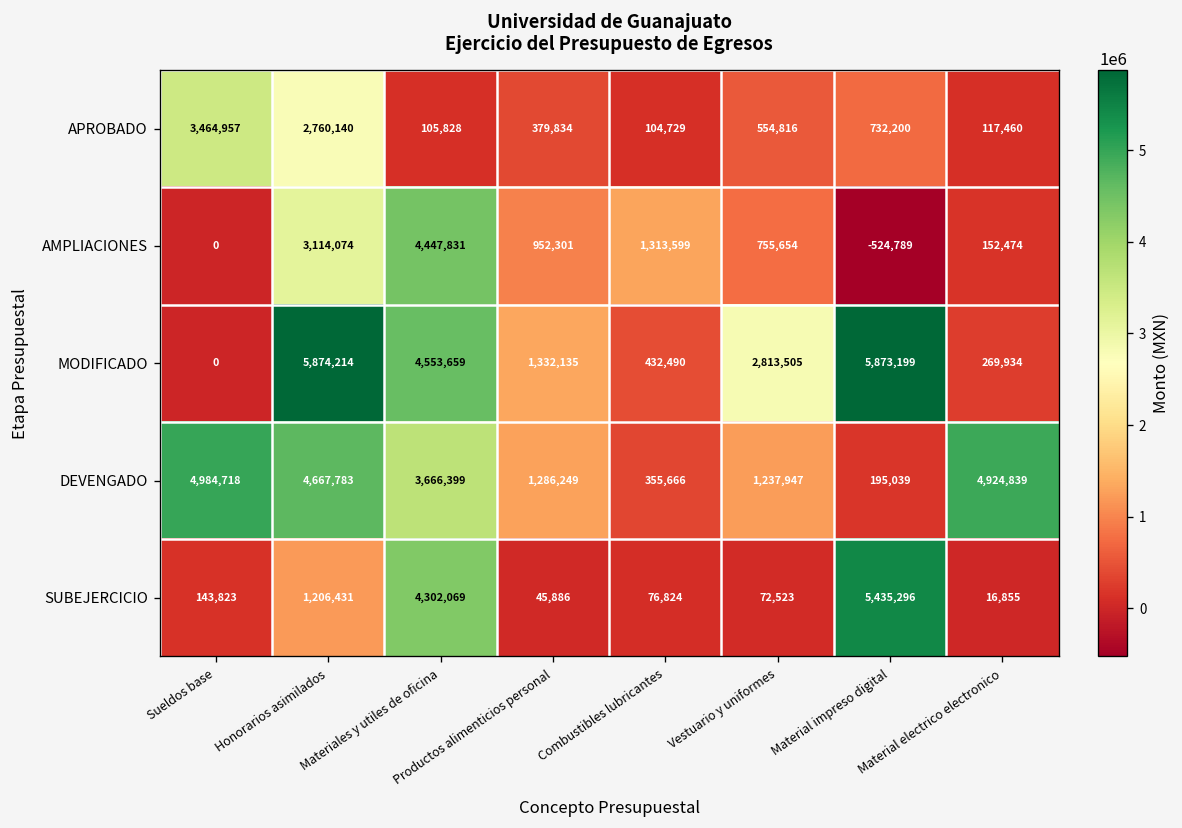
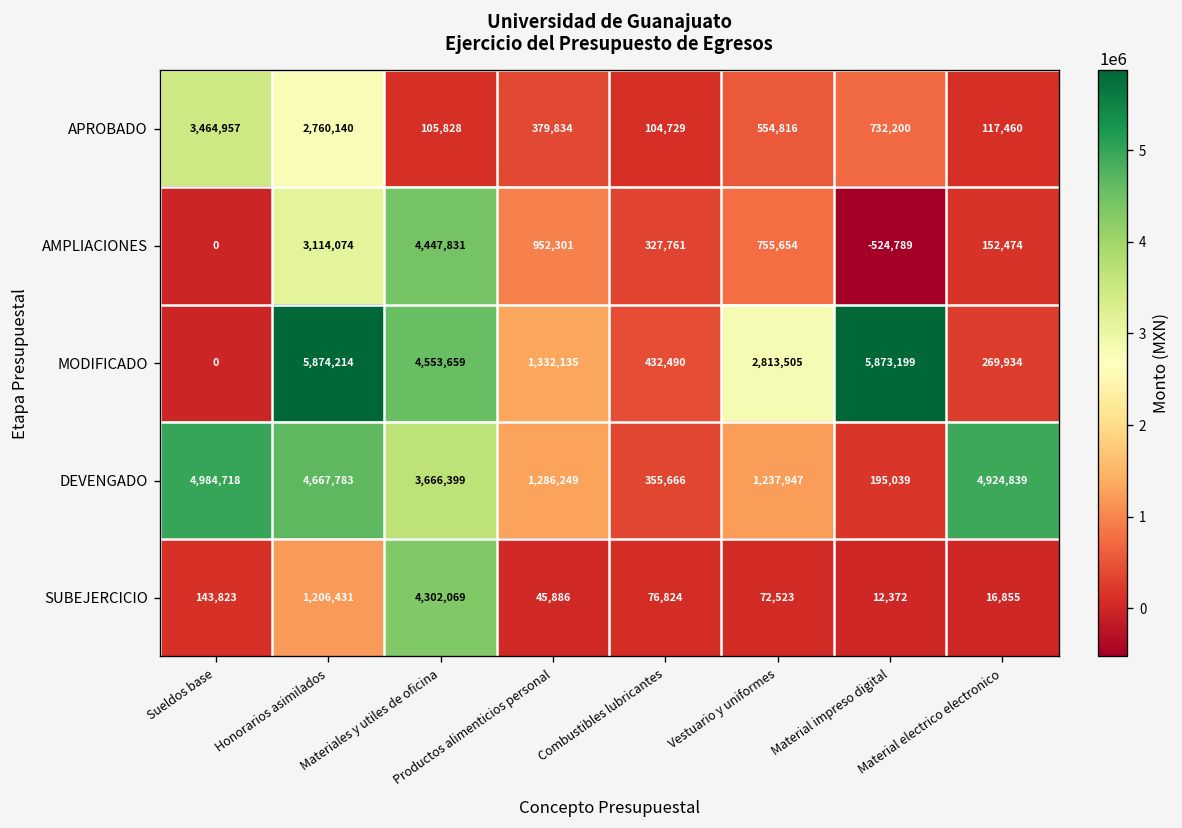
  {
    "APROBADO": {
      "Sueldos base": "3,464,957",
      "Honorarios asimilados": "2,760,140",
      "Materiales y utiles de oficina": "105,828",
      "Productos alimenticios personal": "379,834",
      "Combustibles lubricantes": "104,729",
      "Vestuario y uniformes": "554,816",
      "Material impreso digital": "732,200",
      "Material electrico electronico": "117,460"
    },
    "AMPLIACIONES": {
      "Sueldos base": "0",
      "Honorarios asimilados": "3,114,074",
      "Materiales y utiles de oficina": "4,447,831",
      "Productos alimenticios personal": "952,301",
-     "Combustibles lubricantes": "1,313,599",
+     "Combustibles lubricantes": "327,761",
      "Vestuario y uniformes": "755,654",
      "Material impreso digital": "-524,789",
      "Material electrico electronico": "152,474"
    },
    "MODIFICADO": {
      "Sueldos base": "0",
      "Honorarios asimilados": "5,874,214",
      "Materiales y utiles de oficina": "4,553,659",
      "Productos alimenticios personal": "1,332,135",
      "Combustibles lubricantes": "432,490",
      "Vestuario y uniformes": "2,813,505",
      "Material impreso digital": "5,873,199",
      "Material electrico electronico": "269,934"
    },
    "DEVENGADO": {
      "Sueldos base": "4,984,718",
      "Honorarios asimilados": "4,667,783",
      "Materiales y utiles de oficina": "3,666,399",
      "Productos alimenticios personal": "1,286,249",
      "Combustibles lubricantes": "355,666",
      "Vestuario y uniformes": "1,237,947",
      "Material impreso digital": "195,039",
      "Material electrico electronico": "4,924,839"
    },
    "SUBEJERCICIO": {
      "Sueldos base": "143,823",
      "Honorarios asimilados": "1,206,431",
      "Materiales y utiles de oficina": "4,302,069",
      "Productos alimenticios personal": "45,886",
      "Combustibles lubricantes": "76,824",
      "Vestuario y uniformes": "72,523",
-     "Material impreso digital": "5,435,296",
+     "Material impreso digital": "12,372",
      "Material electrico electronico": "16,855"
    }
  }
